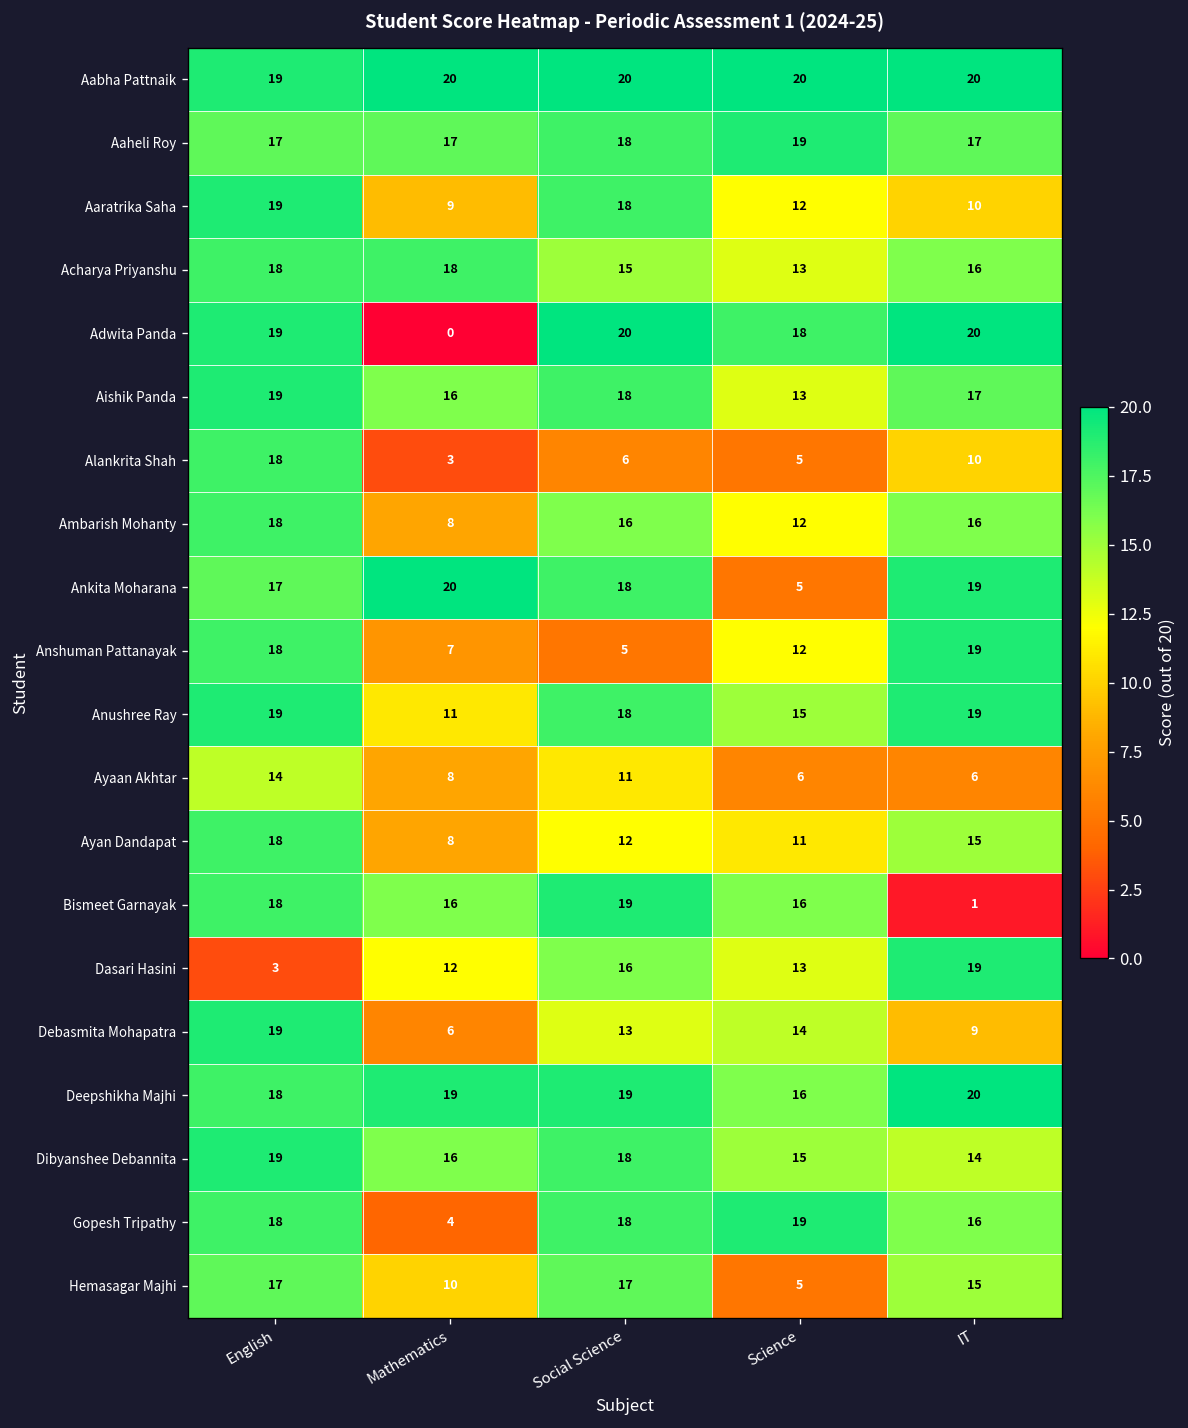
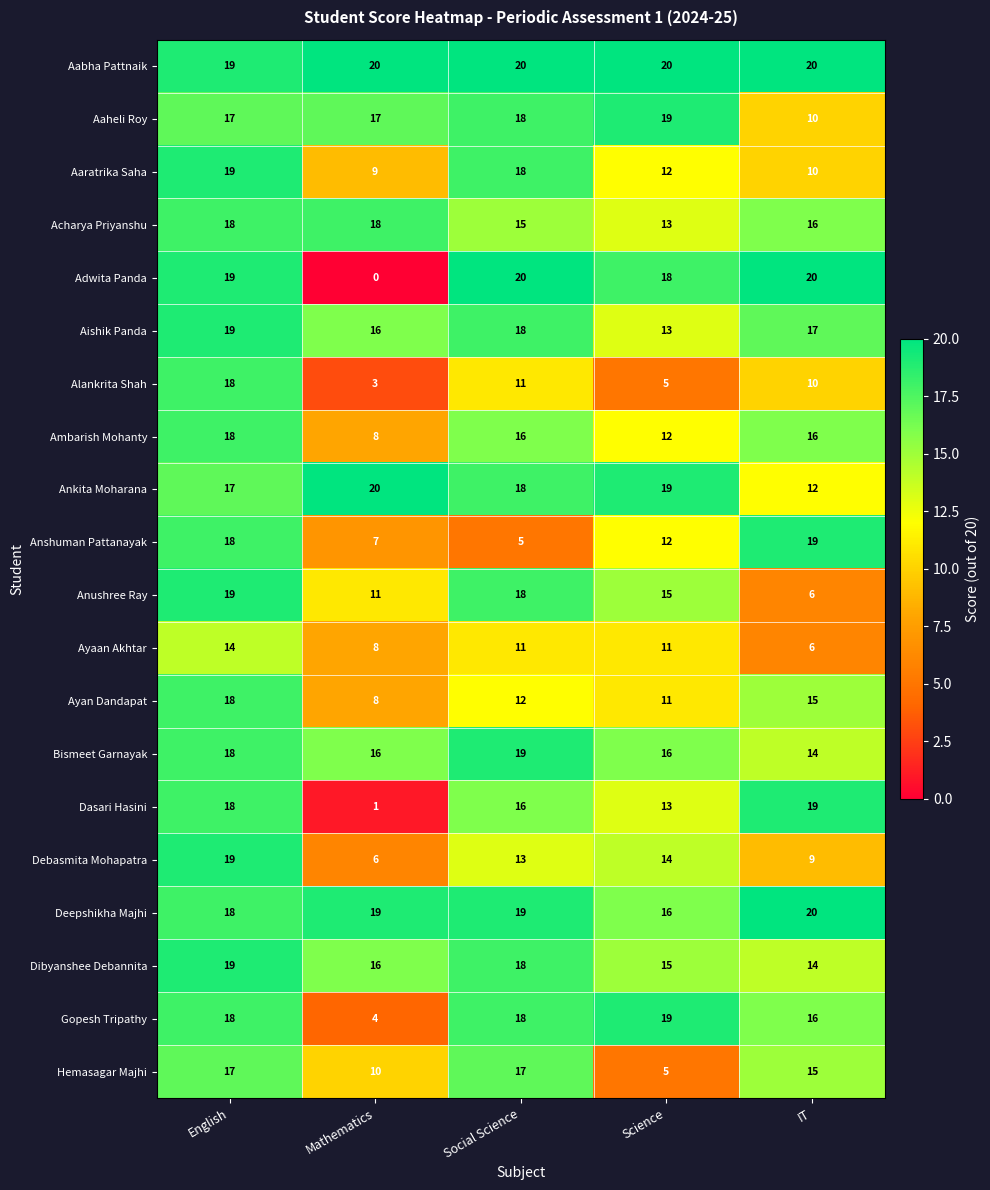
  {
    "Aabha Pattnaik": {
      "English": 19,
      "Mathematics": 20,
      "Social Science": 20,
      "Science": 20,
      "IT": 20
    },
    "Aaheli Roy": {
      "English": 17,
      "Mathematics": 17,
      "Social Science": 18,
      "Science": 19,
-     "IT": 17
+     "IT": 10
    },
    "Aaratrika Saha": {
      "English": 19,
      "Mathematics": 9,
      "Social Science": 18,
      "Science": 12,
      "IT": 10
    },
    "Acharya Priyanshu": {
      "English": 18,
      "Mathematics": 18,
      "Social Science": 15,
      "Science": 13,
      "IT": 16
    },
    "Adwita Panda": {
      "English": 19,
      "Mathematics": 0,
      "Social Science": 20,
      "Science": 18,
      "IT": 20
    },
    "Aishik Panda": {
      "English": 19,
      "Mathematics": 16,
      "Social Science": 18,
      "Science": 13,
      "IT": 17
    },
    "Alankrita Shah": {
      "English": 18,
      "Mathematics": 3,
-     "Social Science": 6,
+     "Social Science": 11,
      "Science": 5,
      "IT": 10
    },
    "Ambarish Mohanty": {
      "English": 18,
      "Mathematics": 8,
      "Social Science": 16,
      "Science": 12,
      "IT": 16
    },
    "Ankita Moharana": {
      "English": 17,
      "Mathematics": 20,
      "Social Science": 18,
-     "Science": 5,
-     "IT": 19
+     "Science": 19,
+     "IT": 12
    },
    "Anshuman Pattanayak": {
      "English": 18,
      "Mathematics": 7,
      "Social Science": 5,
      "Science": 12,
      "IT": 19
    },
    "Anushree Ray": {
      "English": 19,
      "Mathematics": 11,
      "Social Science": 18,
      "Science": 15,
-     "IT": 19
+     "IT": 6
    },
    "Ayaan Akhtar": {
      "English": 14,
      "Mathematics": 8,
      "Social Science": 11,
-     "Science": 6,
+     "Science": 11,
      "IT": 6
    },
    "Ayan Dandapat": {
      "English": 18,
      "Mathematics": 8,
      "Social Science": 12,
      "Science": 11,
      "IT": 15
    },
    "Bismeet Garnayak": {
      "English": 18,
      "Mathematics": 16,
      "Social Science": 19,
      "Science": 16,
-     "IT": 1
+     "IT": 14
    },
    "Dasari Hasini": {
-     "English": 3,
-     "Mathematics": 12,
+     "English": 18,
+     "Mathematics": 1,
      "Social Science": 16,
      "Science": 13,
      "IT": 19
    },
    "Debasmita Mohapatra": {
      "English": 19,
      "Mathematics": 6,
      "Social Science": 13,
      "Science": 14,
      "IT": 9
    },
    "Deepshikha Majhi": {
      "English": 18,
      "Mathematics": 19,
      "Social Science": 19,
      "Science": 16,
      "IT": 20
    },
    "Dibyanshee Debannita": {
      "English": 19,
      "Mathematics": 16,
      "Social Science": 18,
      "Science": 15,
      "IT": 14
    },
    "Gopesh Tripathy": {
      "English": 18,
      "Mathematics": 4,
      "Social Science": 18,
      "Science": 19,
      "IT": 16
    },
    "Hemasagar Majhi": {
      "English": 17,
      "Mathematics": 10,
      "Social Science": 17,
      "Science": 5,
      "IT": 15
    }
  }
